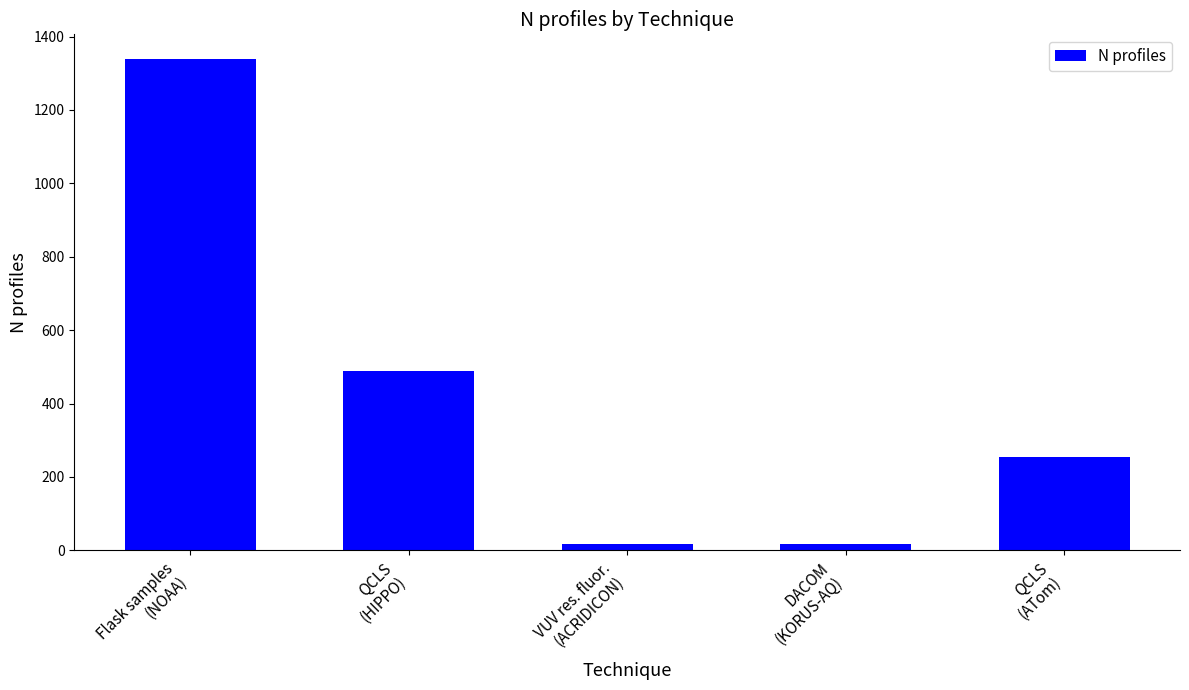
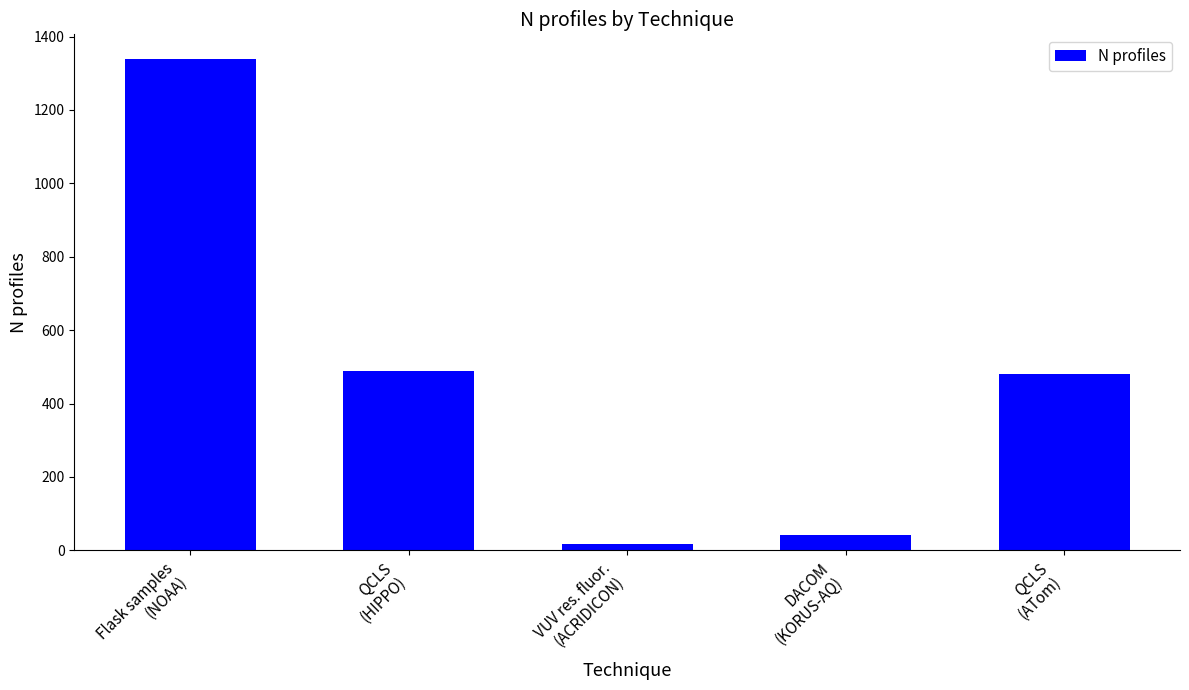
  {
    "Flask samples (NOAA)": 1340,
    "QCLS (HIPPO)": 490,
    "VUV res. fluor. (ACRIDICON)": 20,
-   "DACOM (KORUS-AQ)": 20,
-   "QCLS (ATom)": 250
+   "DACOM (KORUS-AQ)": 40,
+   "QCLS (ATom)": 480
  }
